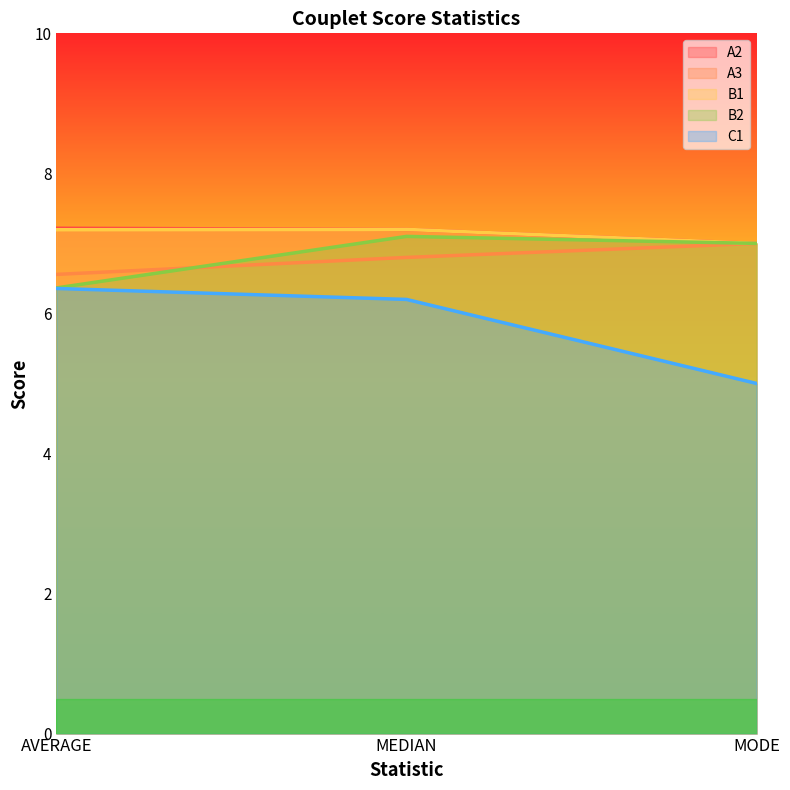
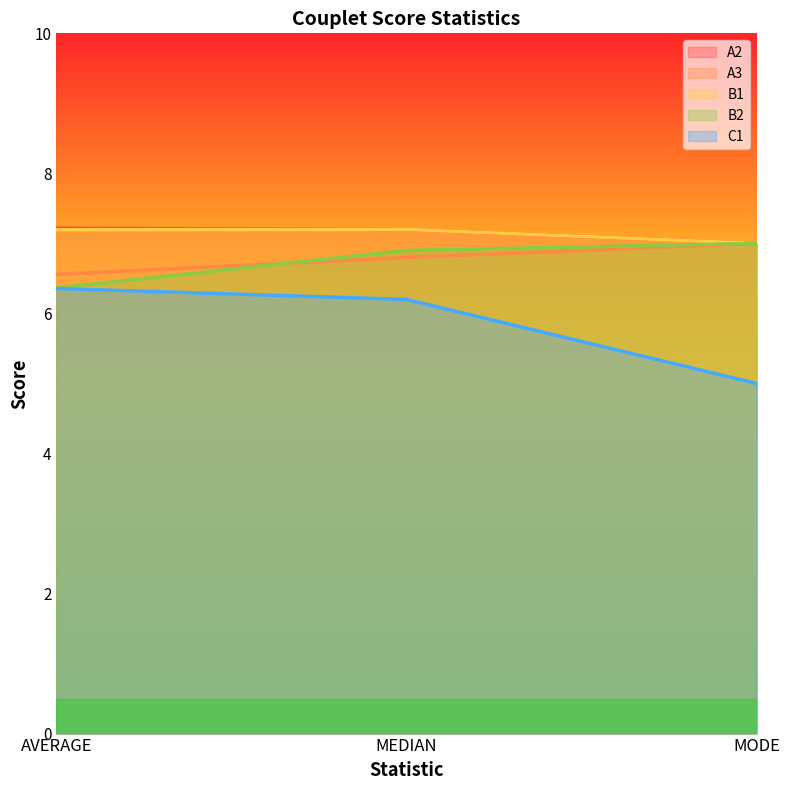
  {
    "B2": {
-     "MEDIAN": 7.1
+     "MEDIAN": 6.9
    },
    "C1": {
      "MEDIAN": 6.2,
      "MODE": 5.0
    }
  }
